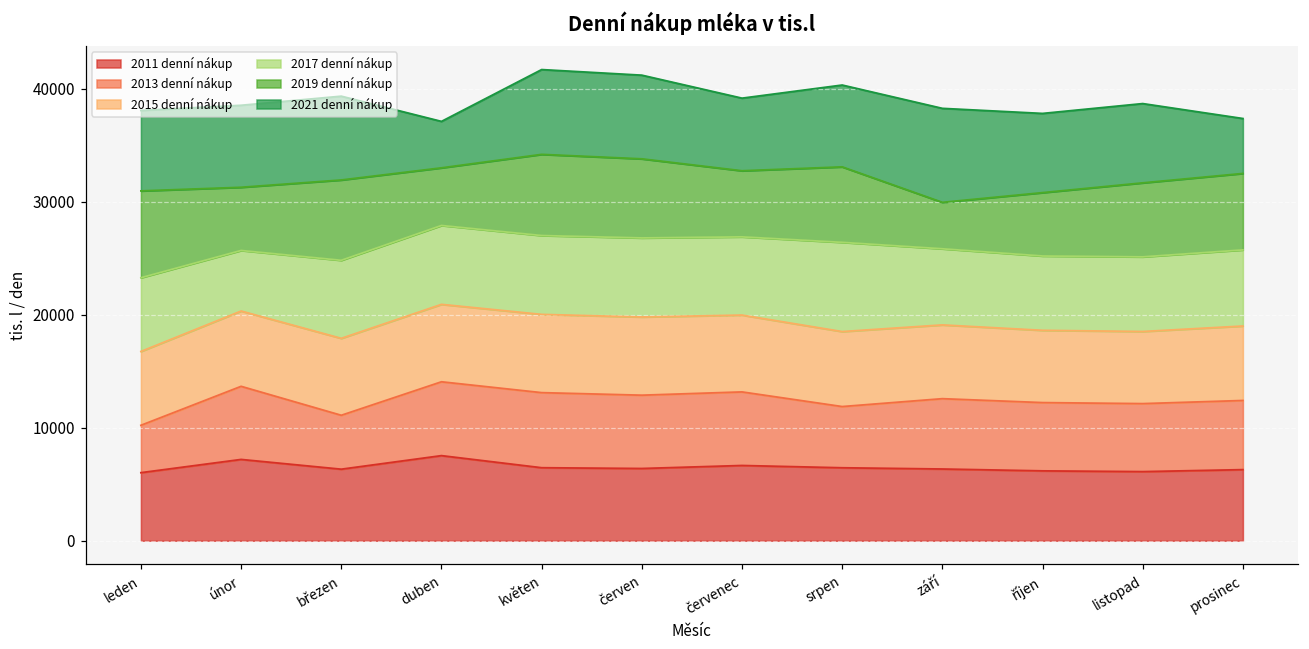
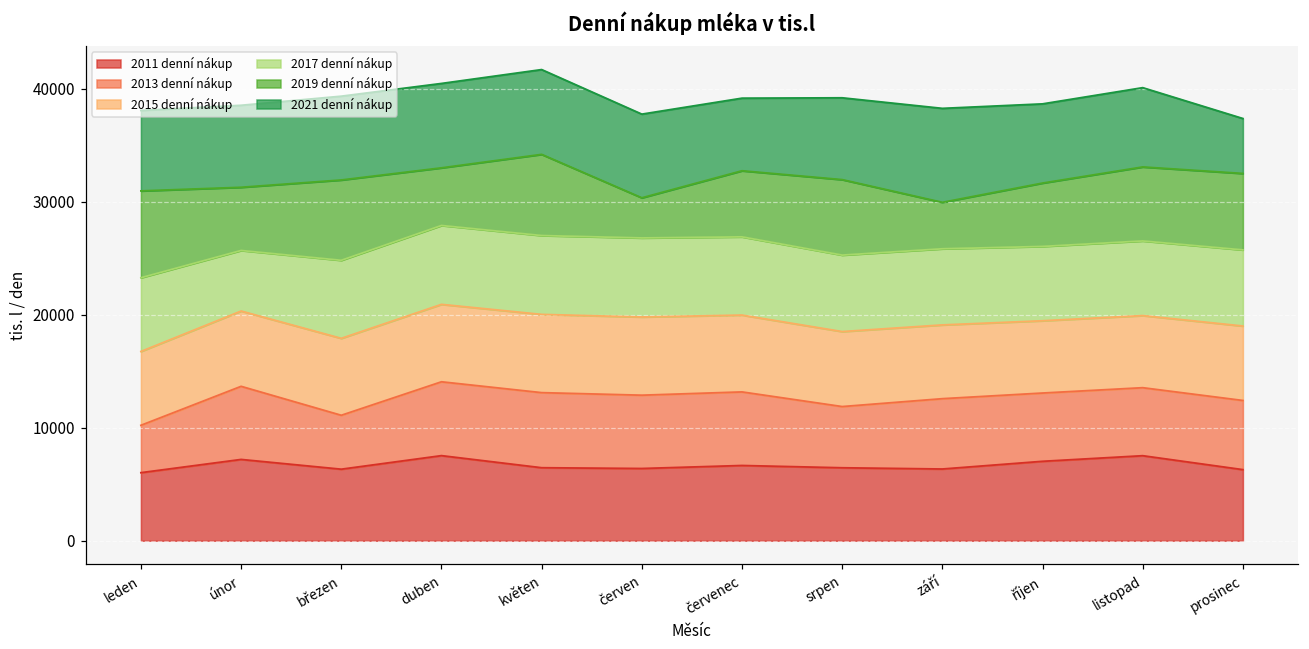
  {
    "2011 denní nákup": {
      "leden": 6000,
      "únor": 7200,
      "březen": 6300,
      "duben": 7500,
      "květen": 6500,
      "červen": 6400,
      "červenec": 6700,
      "srpen": 6500,
      "září": 6300,
-     "říjen": 6200,
-     "listopad": 6100,
+     "říjen": 7000,
+     "listopad": 7500,
      "prosinec": 6300
    },
    "2013 denní nákup": {
      "leden": 4200,
      "únor": 6500,
      "březen": 4800,
      "duben": 6500,
      "květen": 6600,
      "červen": 6500,
      "červenec": 6500,
      "srpen": 5400,
      "září": 6200,
      "říjen": 6000,
      "listopad": 6000,
      "prosinec": 6100
    },
    "2015 denní nákup": {
      "leden": 6500,
      "únor": 6700,
      "březen": 6800,
      "duben": 6900,
      "květen": 6900,
      "červen": 6900,
      "červenec": 6800,
      "srpen": 6600,
      "září": 6500,
      "říjen": 6400,
      "listopad": 6400,
      "prosinec": 6600
    },
    "2017 denní nákup": {
      "leden": 6500,
      "únor": 5400,
      "březen": 6900,
      "duben": 7000,
      "květen": 7000,
      "červen": 7000,
      "červenec": 6900,
-     "srpen": 7900,
+     "srpen": 6800,
      "září": 6700,
      "říjen": 6600,
      "listopad": 6600,
      "prosinec": 6700
    },
    "2019 denní nákup": {
      "leden": 7700,
      "únor": 5600,
      "březen": 7100,
      "duben": 5100,
      "květen": 7200,
-     "červen": 7000,
+     "červen": 3600,
      "červenec": 5800,
      "srpen": 6700,
      "září": 4100,
      "říjen": 5600,
      "listopad": 6500,
      "prosinec": 6800
    },
    "2021 denní nákup": {
-     "duben": 4100,
+     "duben": 7500,
      "květen": 7500,
      "červen": 7400,
      "červenec": 6400,
      "srpen": 7200,
      "září": 8300,
      "říjen": 7000,
      "listopad": 7000,
      "prosinec": 4900
    }
  }
